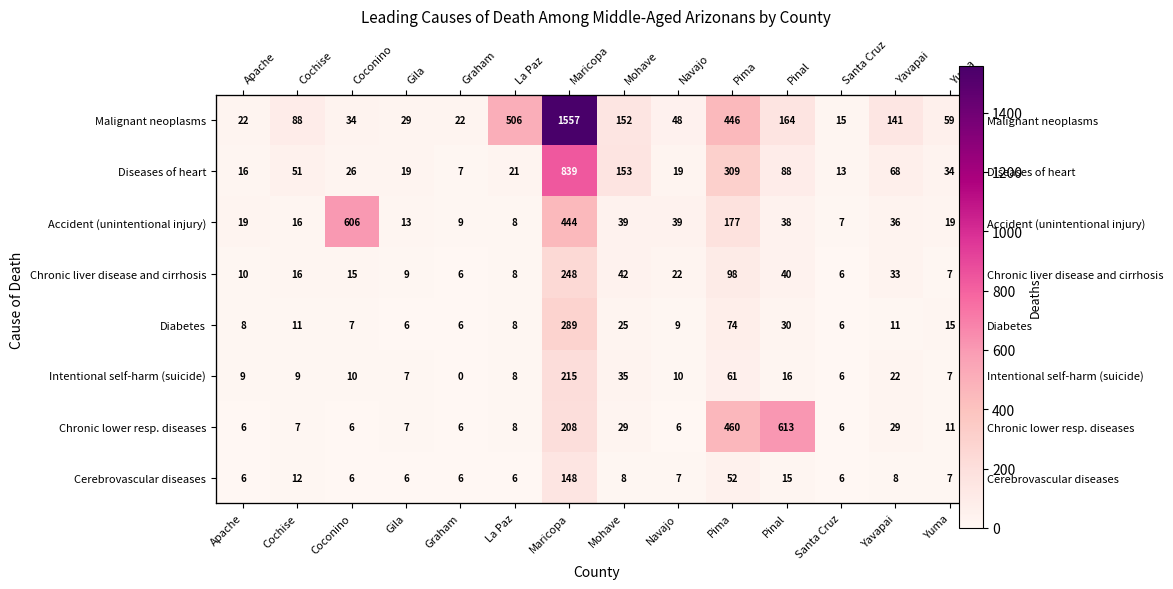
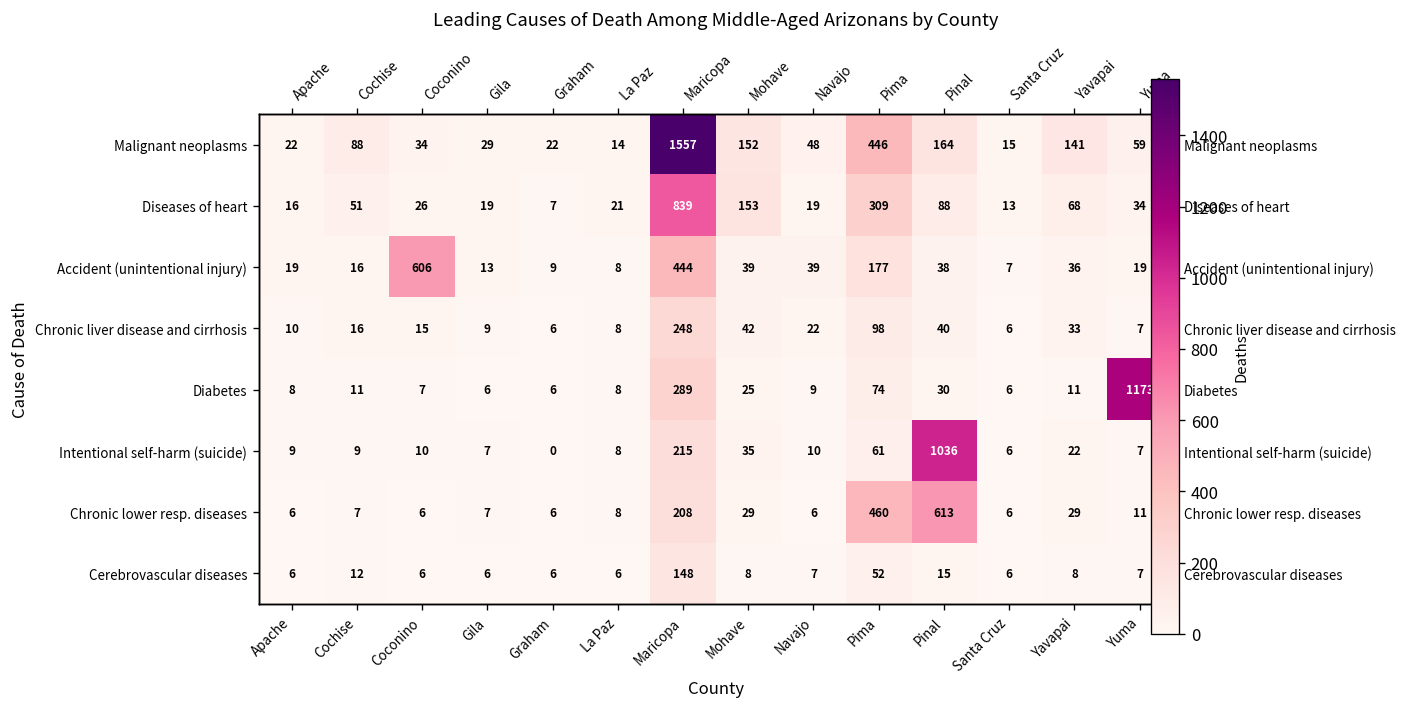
  {
    "Malignant neoplasms": {
      "Apache": 22,
      "Cochise": 88,
      "Coconino": 34,
      "Gila": 29,
      "Graham": 22,
-     "La Paz": 506,
+     "La Paz": 14,
      "Maricopa": 1557,
      "Mohave": 152,
      "Navajo": 48,
      "Pima": 446,
      "Pinal": 164,
      "Santa Cruz": 15,
      "Yavapai": 141,
      "Yuma": 59
    },
    "Diseases of heart": {
      "Apache": 16,
      "Cochise": 51,
      "Coconino": 26,
      "Gila": 19,
      "Graham": 7,
      "La Paz": 21,
      "Maricopa": 839,
      "Mohave": 153,
      "Navajo": 19,
      "Pima": 309,
      "Pinal": 88,
      "Santa Cruz": 13,
      "Yavapai": 68,
      "Yuma": 34
    },
    "Accident (unintentional injury)": {
      "Apache": 19,
      "Cochise": 16,
      "Coconino": 606,
      "Gila": 13,
      "Graham": 9,
      "La Paz": 8,
      "Maricopa": 444,
      "Mohave": 39,
      "Navajo": 39,
      "Pima": 177,
      "Pinal": 38,
      "Santa Cruz": 7,
      "Yavapai": 36,
      "Yuma": 19
    },
    "Chronic liver disease and cirrhosis": {
      "Apache": 10,
      "Cochise": 16,
      "Coconino": 15,
      "Gila": 9,
      "Graham": 6,
      "La Paz": 8,
      "Maricopa": 248,
      "Mohave": 42,
      "Navajo": 22,
      "Pima": 98,
      "Pinal": 40,
      "Santa Cruz": 6,
      "Yavapai": 33,
      "Yuma": 7
    },
    "Diabetes": {
      "Apache": 8,
      "Cochise": 11,
      "Coconino": 7,
      "Gila": 6,
      "Graham": 6,
      "La Paz": 8,
      "Maricopa": 289,
      "Mohave": 25,
      "Navajo": 9,
      "Pima": 74,
      "Pinal": 30,
      "Santa Cruz": 6,
      "Yavapai": 11,
-     "Yuma": 15
+     "Yuma": 1173
    },
    "Intentional self-harm (suicide)": {
      "Apache": 9,
      "Cochise": 9,
      "Coconino": 10,
      "Gila": 7,
      "Graham": 0,
      "La Paz": 8,
      "Maricopa": 215,
      "Mohave": 35,
      "Navajo": 10,
      "Pima": 61,
-     "Pinal": 16,
+     "Pinal": 1036,
      "Santa Cruz": 6,
      "Yavapai": 22,
      "Yuma": 7
    },
    "Chronic lower resp. diseases": {
      "Apache": 6,
      "Cochise": 7,
      "Coconino": 6,
      "Gila": 7,
      "Graham": 6,
      "La Paz": 8,
      "Maricopa": 208,
      "Mohave": 29,
      "Navajo": 6,
      "Pima": 460,
      "Pinal": 613,
      "Santa Cruz": 6,
      "Yavapai": 29,
      "Yuma": 11
    },
    "Cerebrovascular diseases": {
      "Apache": 6,
      "Cochise": 12,
      "Coconino": 6,
      "Gila": 6,
      "Graham": 6,
      "La Paz": 6,
      "Maricopa": 148,
      "Mohave": 8,
      "Navajo": 7,
      "Pima": 52,
      "Pinal": 15,
      "Santa Cruz": 6,
      "Yavapai": 8,
      "Yuma": 7
    }
  }
